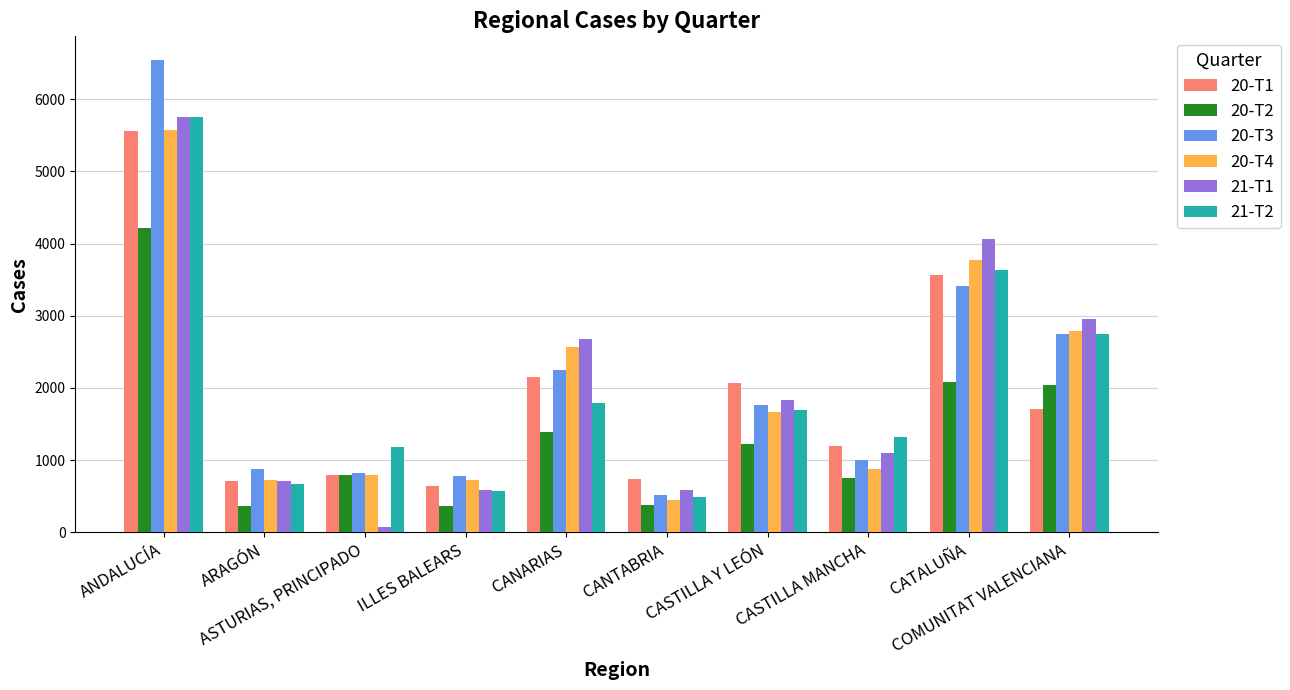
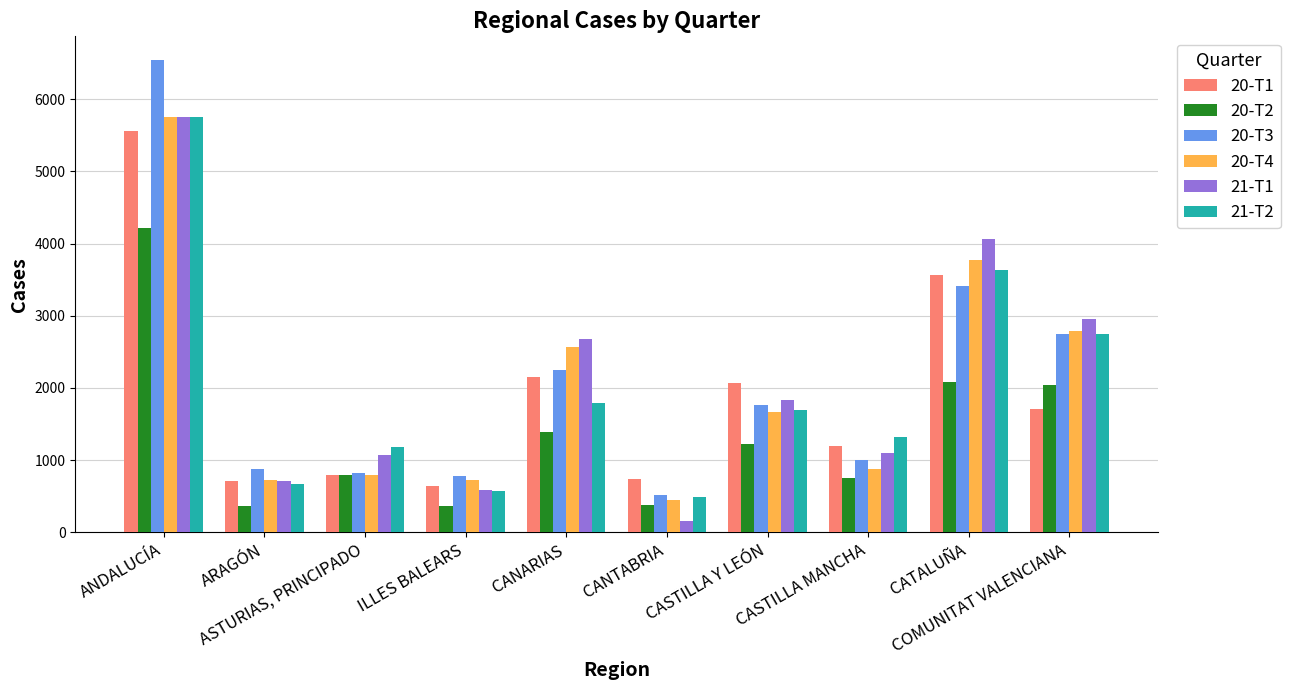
  {
    "20-T1": {
      "ANDALUCÍA": 5600,
      "ARAGÓN": 700,
      "ASTURIAS, PRINCIPADO": 800,
      "ILLES BALEARS": 600,
      "CANARIAS": 2200,
      "CANTABRIA": 700,
      "CASTILLA Y LEÓN": 2100,
      "CASTILLA MANCHA": 1200,
      "CATALUÑA": 3600,
      "COMUNITAT VALENCIANA": 1700
    },
    "20-T2": {
      "ANDALUCÍA": 4200,
      "ARAGÓN": 400,
      "ASTURIAS, PRINCIPADO": 800,
      "ILLES BALEARS": 400,
      "CANARIAS": 1400,
      "CANTABRIA": 400,
      "CASTILLA Y LEÓN": 1200,
      "CASTILLA MANCHA": 700,
      "CATALUÑA": 2100,
      "COMUNITAT VALENCIANA": 2000
    },
    "20-T3": {
      "ANDALUCÍA": 6500,
      "ARAGÓN": 900,
      "ASTURIAS, PRINCIPADO": 800,
      "ILLES BALEARS": 800,
      "CANARIAS": 2300,
      "CANTABRIA": 500,
      "CASTILLA Y LEÓN": 1800,
      "CASTILLA MANCHA": 1000,
      "CATALUÑA": 3400,
      "COMUNITAT VALENCIANA": 2700
    },
    "20-T4": {
-     "ANDALUCÍA": 5600,
+     "ANDALUCÍA": 5800,
      "ARAGÓN": 700,
      "ASTURIAS, PRINCIPADO": 800,
      "ILLES BALEARS": 700,
      "CANARIAS": 2600,
      "CANTABRIA": 400,
      "CASTILLA Y LEÓN": 1700,
      "CASTILLA MANCHA": 900,
      "CATALUÑA": 3800,
      "COMUNITAT VALENCIANA": 2800
    },
    "21-T1": {
      "ANDALUCÍA": 5800,
      "ARAGÓN": 700,
-     "ASTURIAS, PRINCIPADO": 100,
+     "ASTURIAS, PRINCIPADO": 1100,
      "ILLES BALEARS": 600,
      "CANARIAS": 2700,
-     "CANTABRIA": 600,
+     "CANTABRIA": 200,
      "CASTILLA Y LEÓN": 1800,
      "CASTILLA MANCHA": 1100,
      "CATALUÑA": 4100,
      "COMUNITAT VALENCIANA": 3000
    },
    "21-T2": {
      "ANDALUCÍA": 5700,
      "ARAGÓN": 700,
      "ASTURIAS, PRINCIPADO": 1200,
      "ILLES BALEARS": 600,
      "CANARIAS": 1800,
      "CANTABRIA": 500,
      "CASTILLA Y LEÓN": 1700,
      "CASTILLA MANCHA": 1300,
      "CATALUÑA": 3600,
      "COMUNITAT VALENCIANA": 2700
    }
  }
